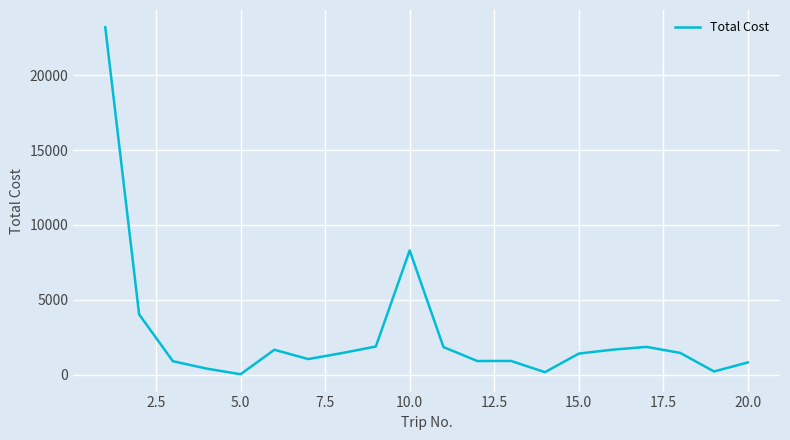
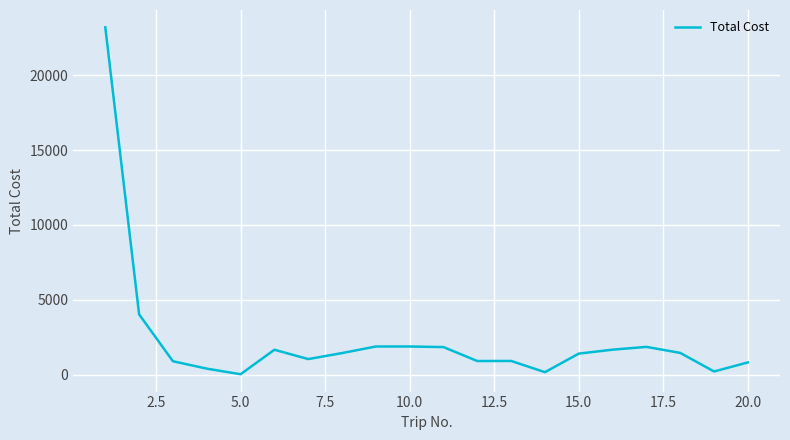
  {
    "5.0": 0,
-   "10.0": 8300,
+   "10.0": 1900,
    "15.0": 1400,
    "20.0": 800
  }
